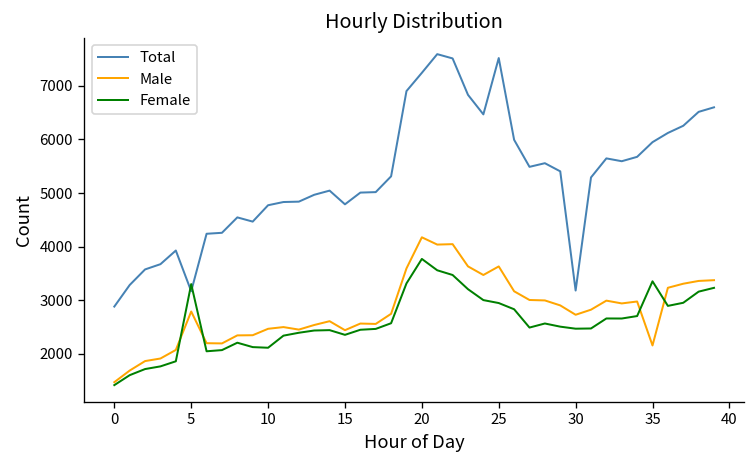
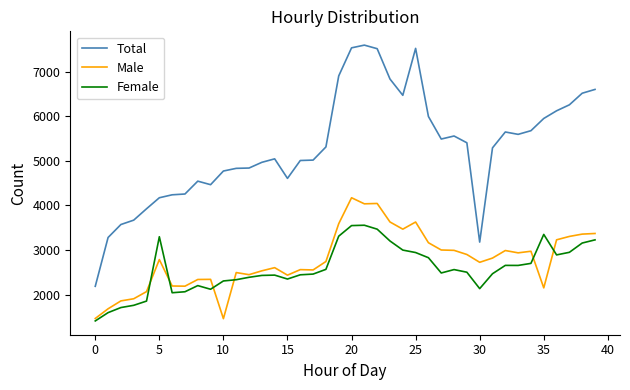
  {
    "Total": {
-     "0": 2900,
-     "5": 3200,
+     "0": 2200,
+     "5": 4200,
      "10": 4800,
-     "15": 4800,
-     "20": 7200,
+     "15": 4600,
+     "20": 7500,
      "25": 7500,
      "30": 3200,
      "35": 6000
    },
    "Male": {
      "5": 2800,
-     "10": 2500,
+     "10": 1500,
      "15": 2400,
      "20": 4200,
      "25": 3600,
      "30": 2700,
      "35": 2200
    },
    "Female": {
      "5": 3300,
-     "10": 2100,
+     "10": 2300,
      "15": 2400,
-     "20": 3800,
+     "20": 3500,
      "25": 2900,
-     "30": 2500,
+     "30": 2100,
      "35": 3400
    }
  }
